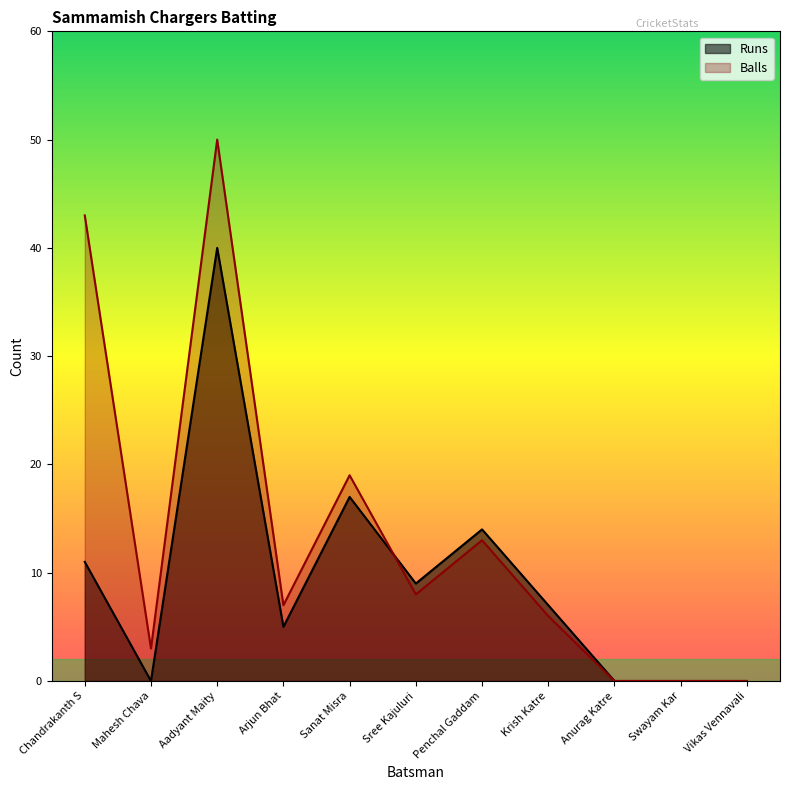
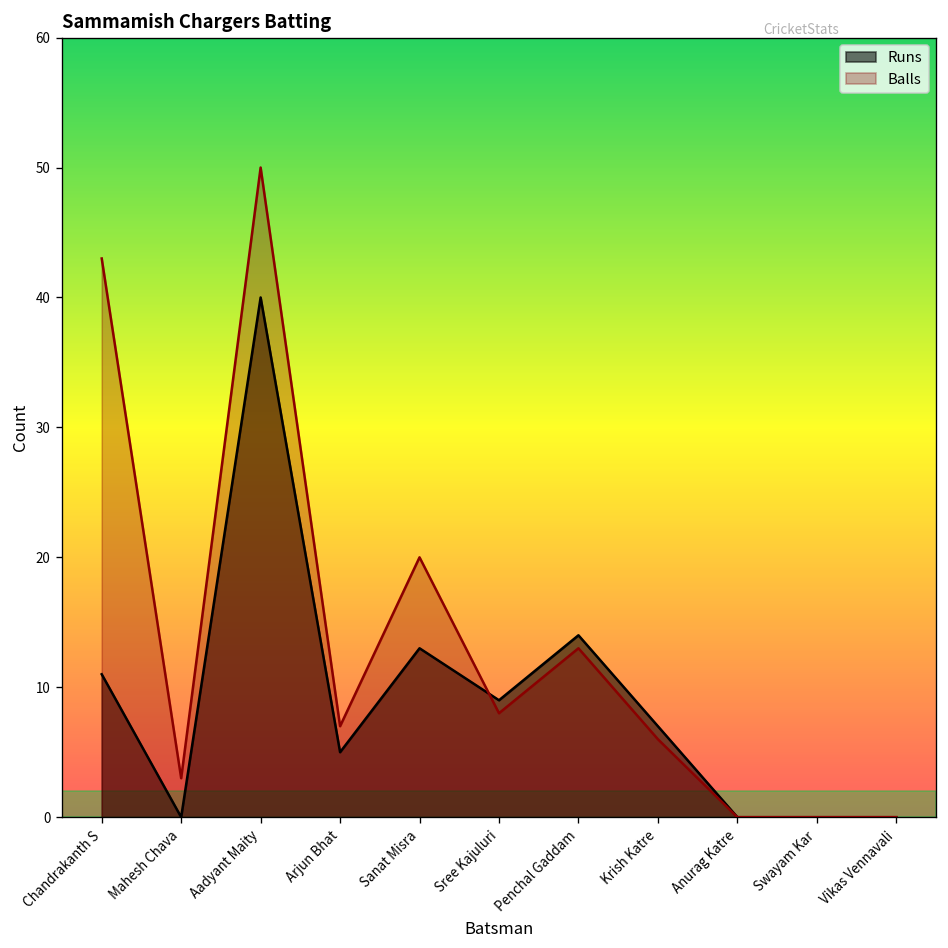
  {
    "Runs": {
      "Chandrakanth S": 11,
      "Mahesh Chava": 0,
      "Aadyant Maity": 40,
      "Arjun Bhat": 5,
-     "Sanat Misra": 17,
+     "Sanat Misra": 13,
      "Sree Kajuluri": 9,
      "Penchal Gaddam": 14,
      "Krish Katre": 7
    },
    "Balls": {
      "Chandrakanth S": 43,
      "Mahesh Chava": 3,
      "Aadyant Maity": 50,
      "Arjun Bhat": 7,
-     "Sanat Misra": 19,
+     "Sanat Misra": 20,
      "Sree Kajuluri": 8,
      "Penchal Gaddam": 13,
      "Krish Katre": 6
    }
  }
